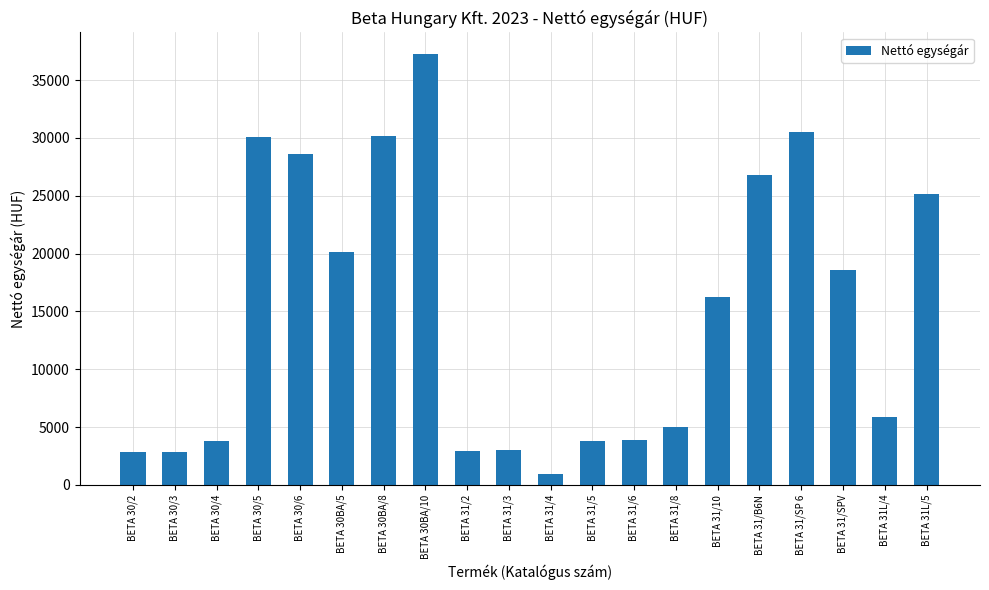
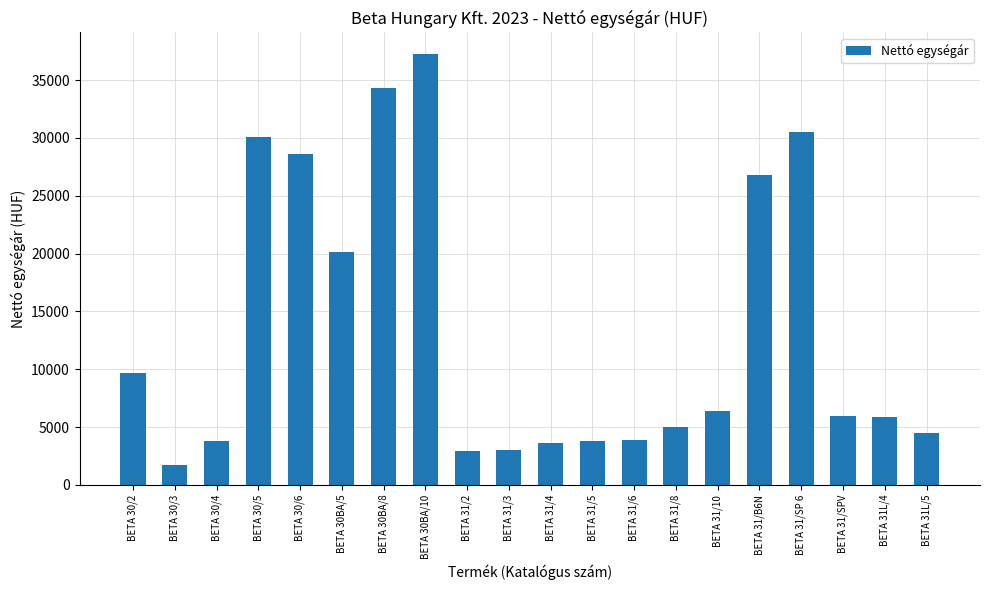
  {
-   "BETA 30/2": 2900,
-   "BETA 30/3": 2900,
+   "BETA 30/2": 9700,
+   "BETA 30/3": 1700,
    "BETA 30/4": 3800,
    "BETA 30/5": 30100,
    "BETA 30/6": 28600,
    "BETA 30BA/5": 20100,
-   "BETA 30BA/8": 30200,
+   "BETA 30BA/8": 34300,
    "BETA 30BA/10": 37300,
    "BETA 31/2": 2900,
    "BETA 31/3": 3000,
-   "BETA 31/4": 900,
+   "BETA 31/4": 3700,
    "BETA 31/5": 3800,
    "BETA 31/6": 3900,
    "BETA 31/8": 5000,
-   "BETA 31/10": 16200,
+   "BETA 31/10": 6400,
    "BETA 31/B6N": 26800,
    "BETA 31/SP 6": 30500,
-   "BETA 31/SPV": 18600,
+   "BETA 31/SPV": 6000,
    "BETA 31L/4": 5900,
-   "BETA 31L/5": 25100
+   "BETA 31L/5": 4500
  }
